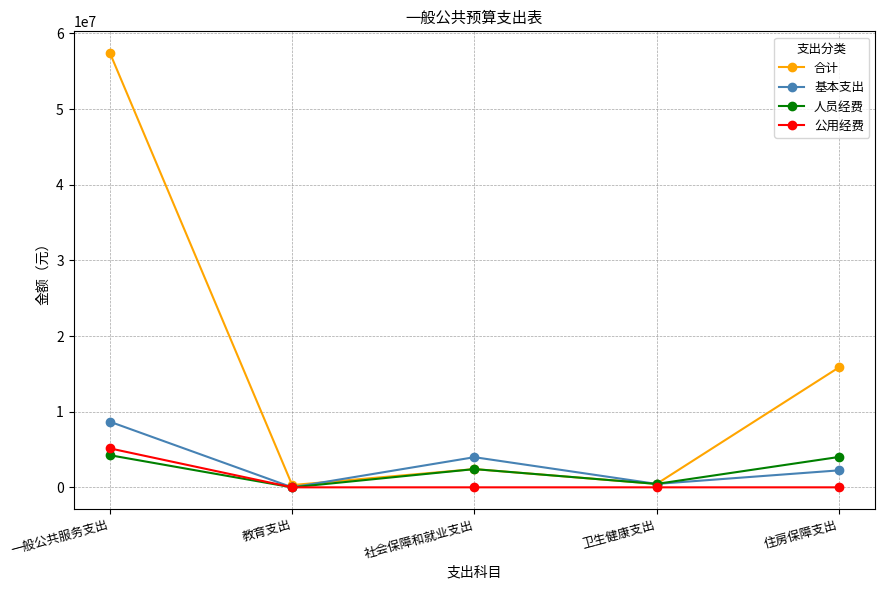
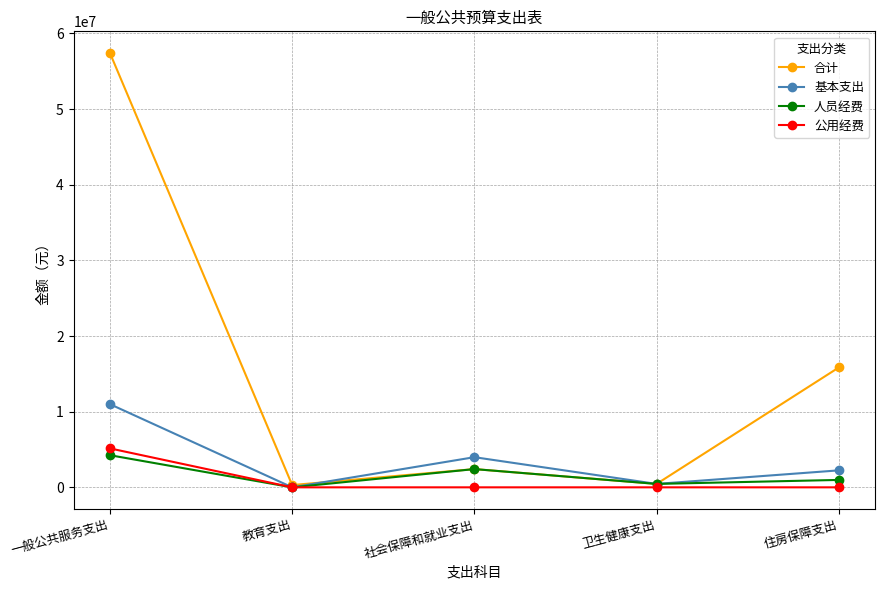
  {
    "合计": {
      "一般公共服务支出": 57000000,
      "住房保障支出": 16000000
    },
    "基本支出": {
-     "一般公共服务支出": 9000000,
+     "一般公共服务支出": 11000000,
      "社会保障和就业支出": 4000000,
      "住房保障支出": 2000000
    },
    "人员经费": {
      "一般公共服务支出": 4000000,
-     "住房保障支出": 4000000
+     "住房保障支出": 1000000
    },
    "公用经费": {
      "一般公共服务支出": 5000000,
      "社会保障和就业支出": 0,
      "卫生健康支出": 0,
      "住房保障支出": 0
    }
  }
